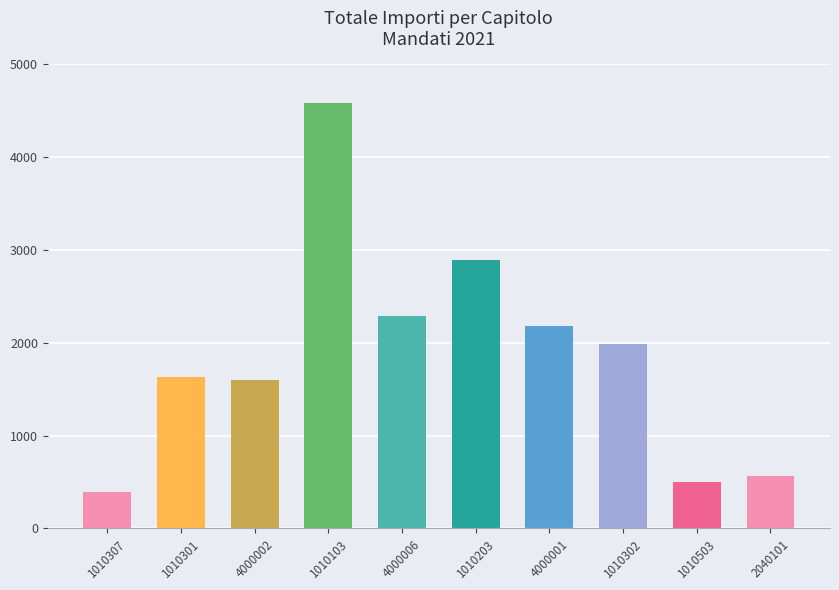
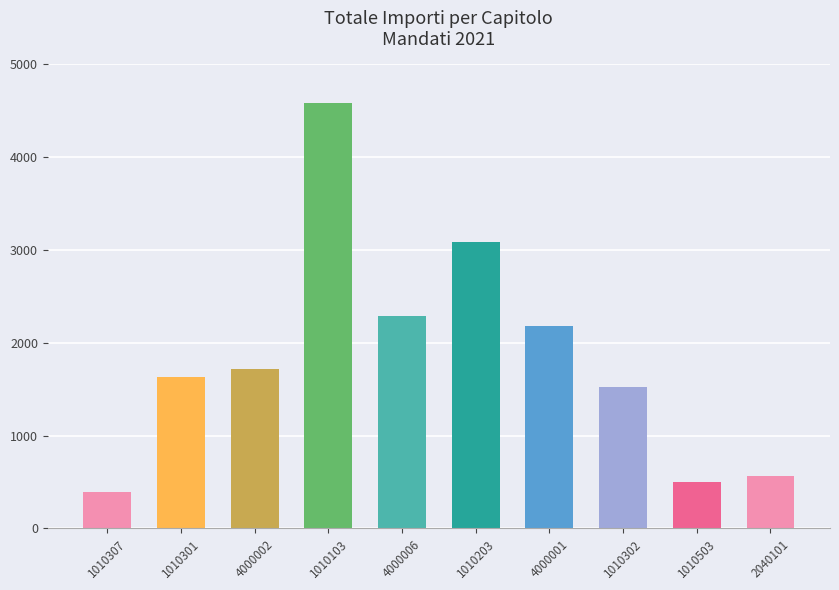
  {
    "1010307": 400,
    "1010301": 1600,
-   "4000002": 1600,
+   "4000002": 1700,
    "1010103": 4600,
    "4000006": 2300,
-   "1010203": 2900,
+   "1010203": 3100,
    "4000001": 2200,
-   "1010302": 2000,
+   "1010302": 1500,
    "1010503": 500,
    "2040101": 600
  }
